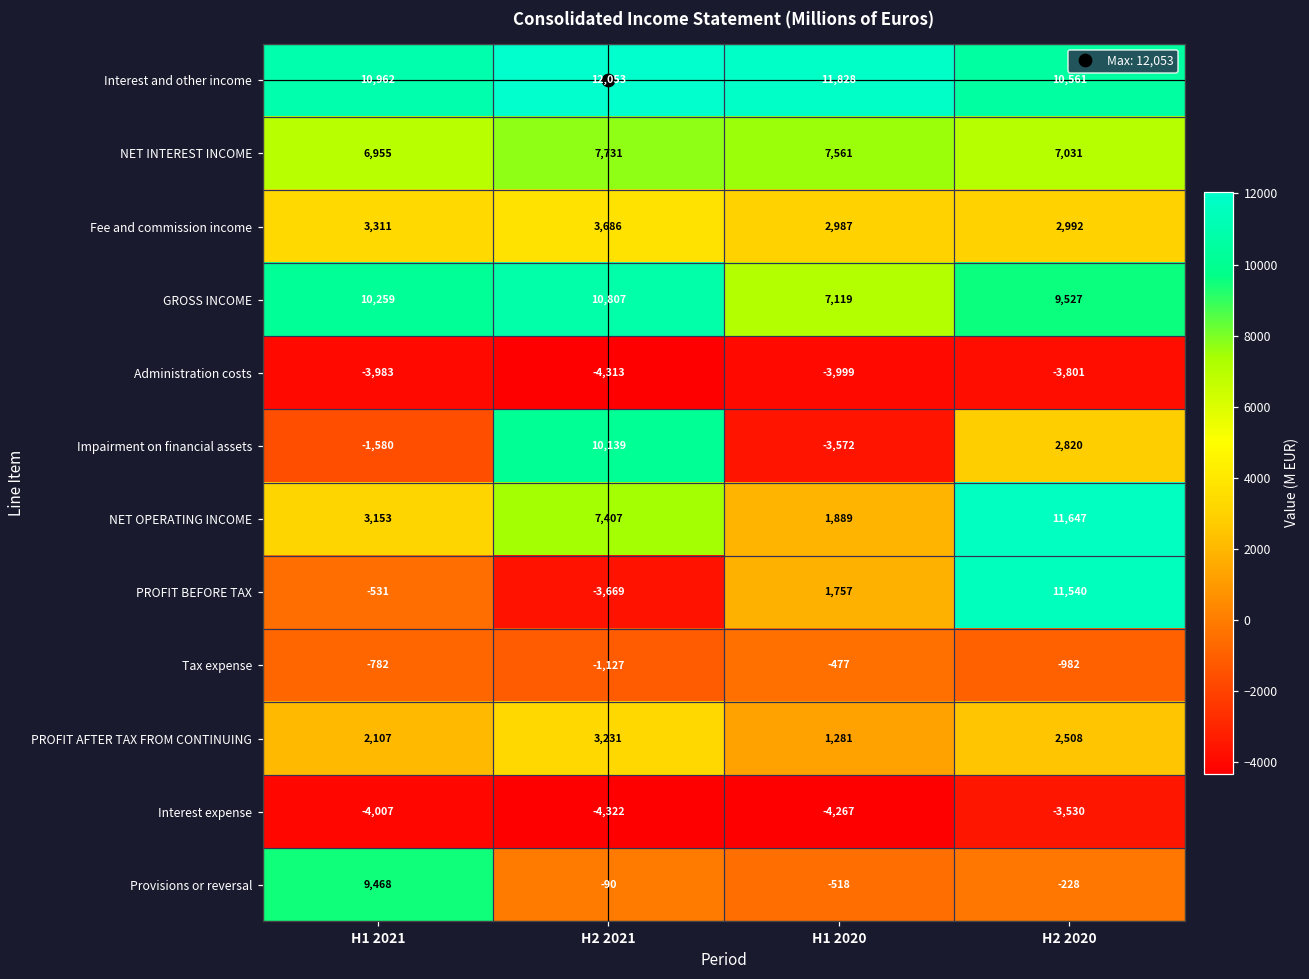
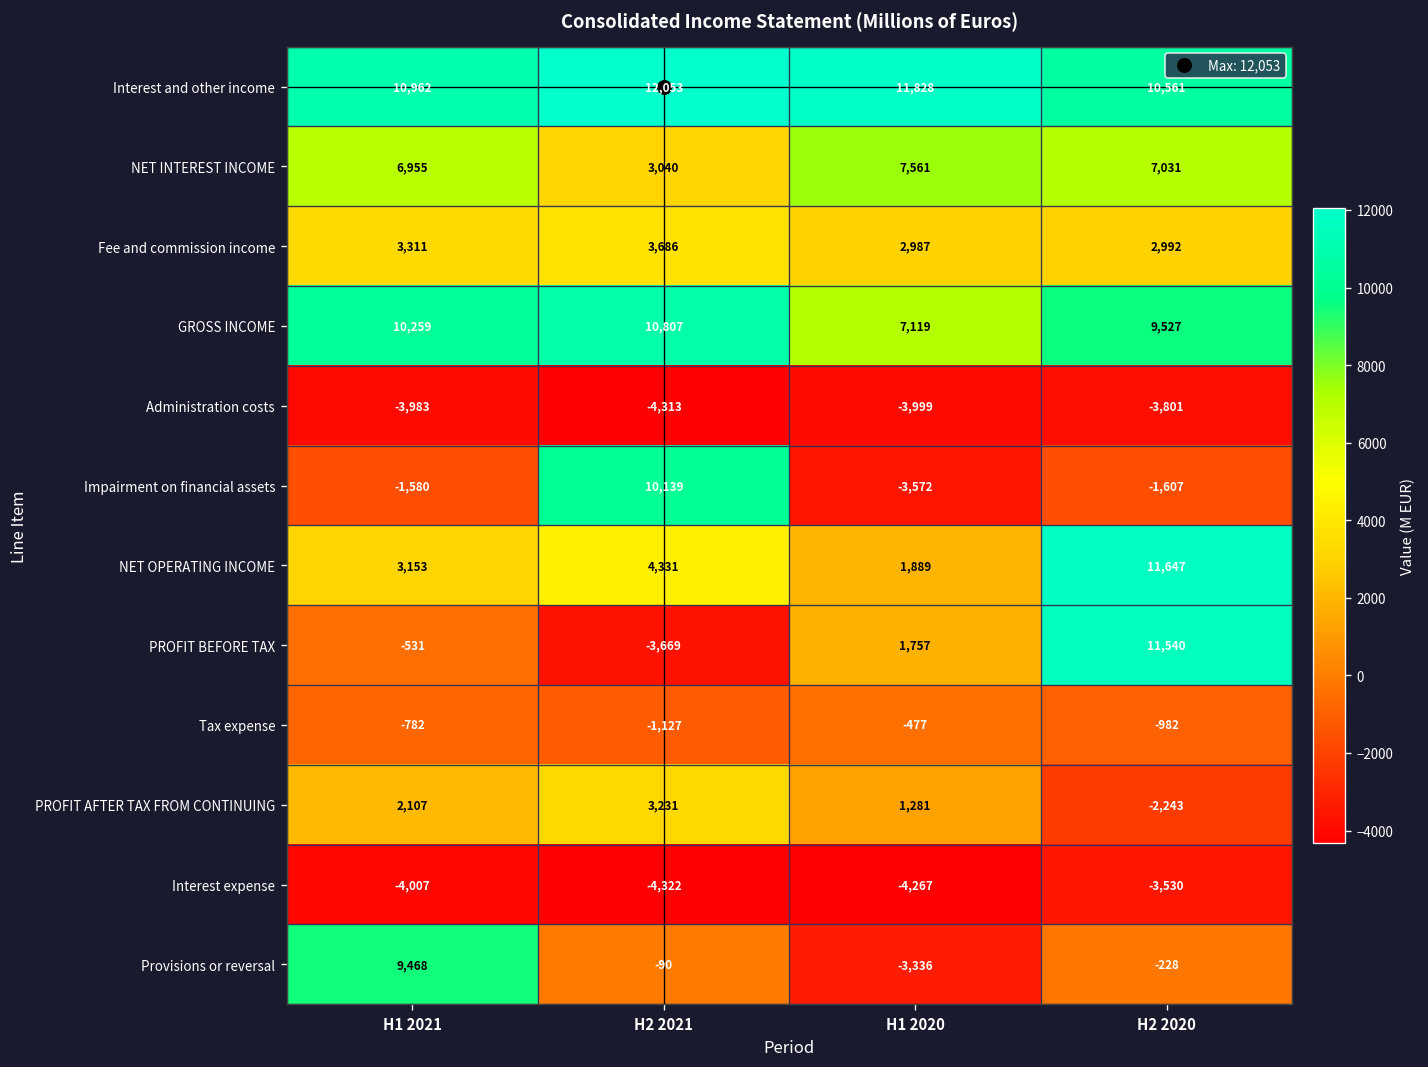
  {
    "Interest and other income": {
      "H1 2021": "10,962",
      "H1 2020": "11,828",
      "H2 2020": "10,561"
    },
    "NET INTEREST INCOME": {
      "H1 2021": "6,955",
-     "H2 2021": "7,731",
+     "H2 2021": "3,040",
      "H1 2020": "7,561",
      "H2 2020": "7,031"
    },
    "Fee and commission income": {
      "H1 2021": "3,311",
      "H2 2021": "3,686",
      "H1 2020": "2,987",
      "H2 2020": "2,992"
    },
    "GROSS INCOME": {
      "H1 2021": "10,259",
      "H2 2021": "10,807",
      "H1 2020": "7,119",
      "H2 2020": "9,527"
    },
    "Administration costs": {
      "H1 2021": "-3,983",
      "H2 2021": "-4,313",
      "H1 2020": "-3,999",
      "H2 2020": "-3,801"
    },
    "Impairment on financial assets": {
      "H1 2021": "-1,580",
      "H2 2021": "10,139",
      "H1 2020": "-3,572",
-     "H2 2020": "2,820"
+     "H2 2020": "-1,607"
    },
    "NET OPERATING INCOME": {
      "H1 2021": "3,153",
-     "H2 2021": "7,407",
+     "H2 2021": "4,331",
      "H1 2020": "1,889",
      "H2 2020": "11,647"
    },
    "PROFIT BEFORE TAX": {
      "H1 2021": "-531",
      "H2 2021": "-3,669",
      "H1 2020": "1,757",
      "H2 2020": "11,540"
    },
    "Tax expense": {
      "H1 2021": "-782",
      "H2 2021": "-1,127",
      "H1 2020": "-477",
      "H2 2020": "-982"
    },
    "PROFIT AFTER TAX FROM CONTINUING": {
      "H1 2021": "2,107",
      "H2 2021": "3,231",
      "H1 2020": "1,281",
-     "H2 2020": "2,508"
+     "H2 2020": "-2,243"
    },
    "Interest expense": {
      "H1 2021": "-4,007",
      "H2 2021": "-4,322",
      "H1 2020": "-4,267",
      "H2 2020": "-3,530"
    },
    "Provisions or reversal": {
      "H1 2021": "9,468",
      "H2 2021": "-90",
-     "H1 2020": "-518",
+     "H1 2020": "-3,336",
      "H2 2020": "-228"
    }
  }
